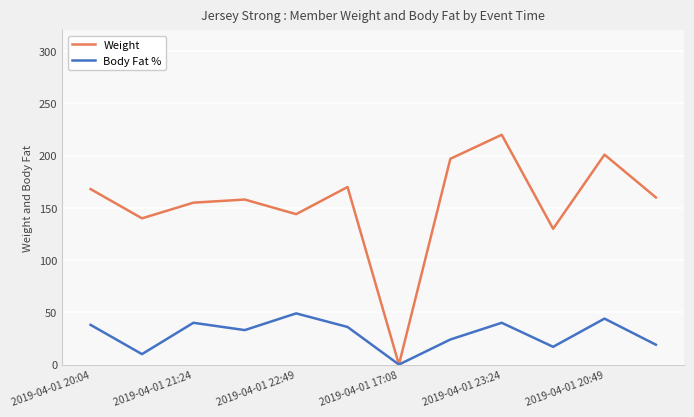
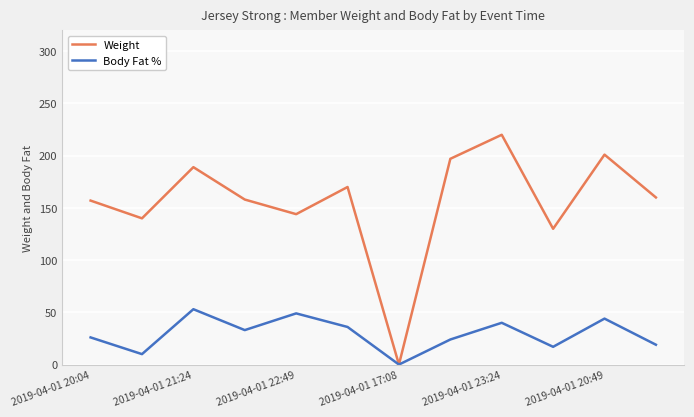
  {
    "Weight": {
-     "2019-04-01 20:04": 168,
-     "2019-04-01 21:24": 155,
+     "2019-04-01 20:04": 157,
+     "2019-04-01 21:24": 189,
      "2019-04-01 22:49": 144,
      "2019-04-01 23:24": 220,
      "2019-04-01 20:49": 201
    },
    "Body Fat %": {
-     "2019-04-01 20:04": 38,
-     "2019-04-01 21:24": 40,
+     "2019-04-01 20:04": 26,
+     "2019-04-01 21:24": 53,
      "2019-04-01 22:49": 49,
      "2019-04-01 23:24": 40,
      "2019-04-01 20:49": 44
    }
  }
